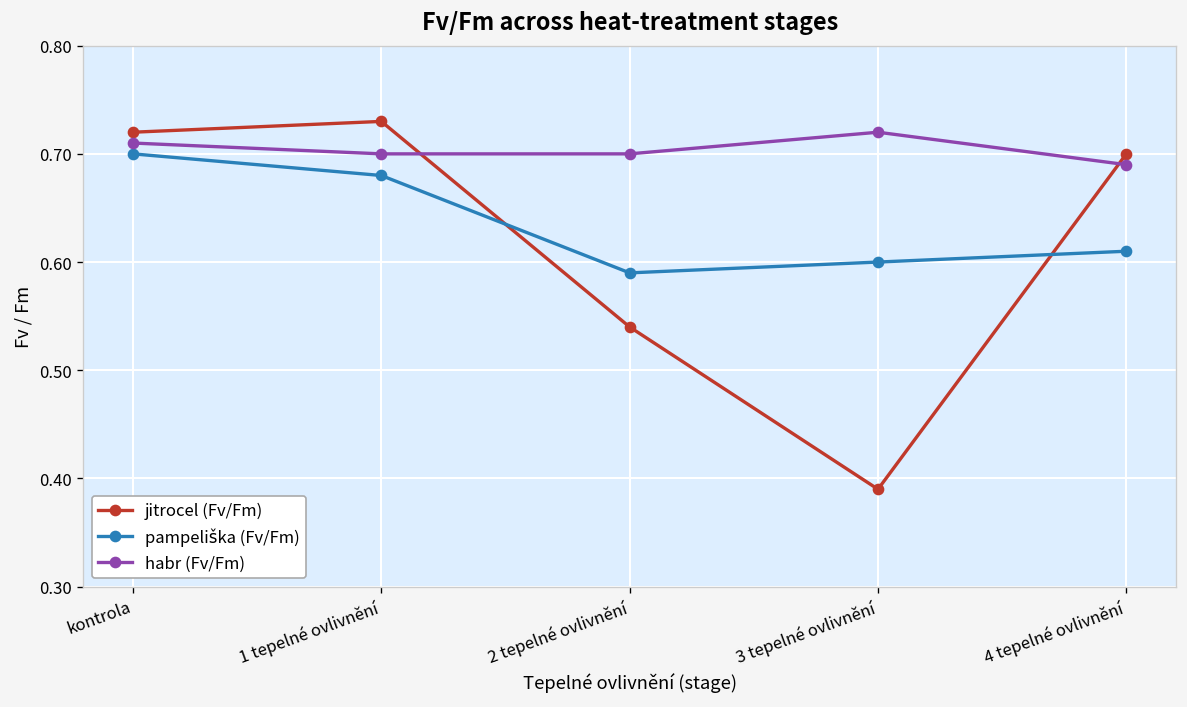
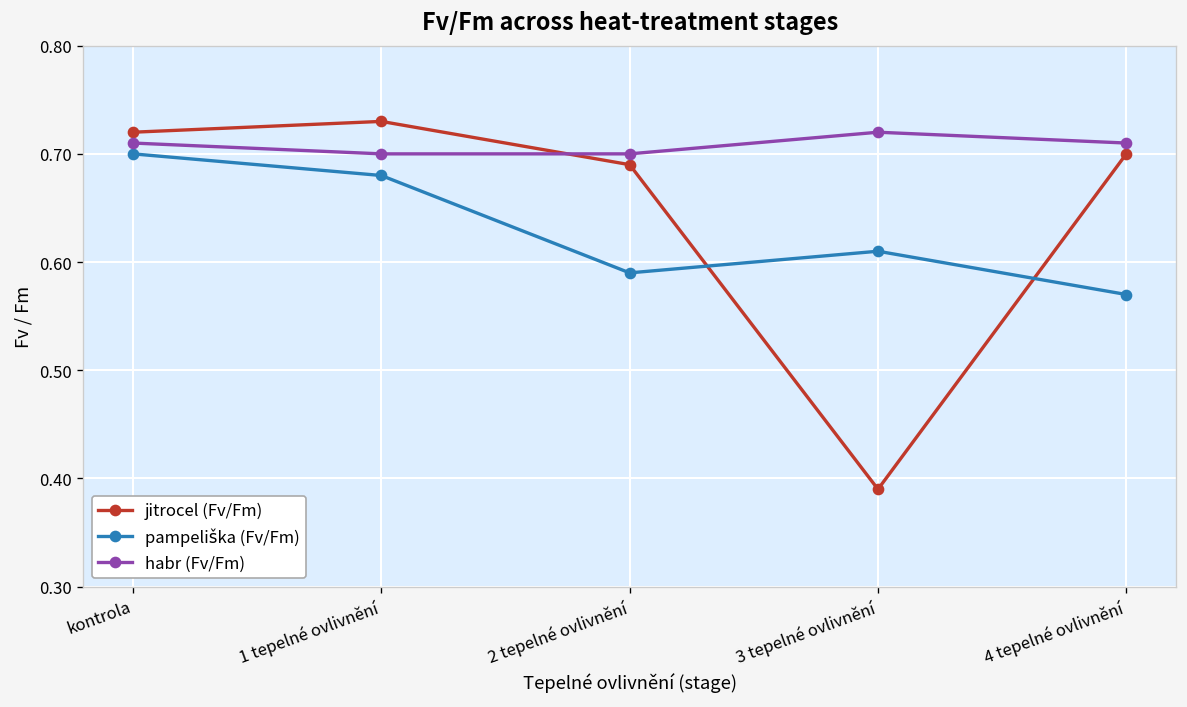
  {
    "jitrocel (Fv/Fm)": {
      "kontrola": 0.72,
      "1 tepelné ovlivnění": 0.73,
-     "2 tepelné ovlivnění": 0.54,
+     "2 tepelné ovlivnění": 0.69,
      "3 tepelné ovlivnění": 0.39,
      "4 tepelné ovlivnění": 0.70
    },
    "pampeliška (Fv/Fm)": {
      "kontrola": 0.70,
      "1 tepelné ovlivnění": 0.68,
      "2 tepelné ovlivnění": 0.59,
-     "3 tepelné ovlivnění": 0.60,
-     "4 tepelné ovlivnění": 0.61
+     "3 tepelné ovlivnění": 0.61,
+     "4 tepelné ovlivnění": 0.57
    },
    "habr (Fv/Fm)": {
      "kontrola": 0.71,
      "1 tepelné ovlivnění": 0.70,
      "2 tepelné ovlivnění": 0.70,
      "3 tepelné ovlivnění": 0.72,
-     "4 tepelné ovlivnění": 0.69
+     "4 tepelné ovlivnění": 0.71
    }
  }
